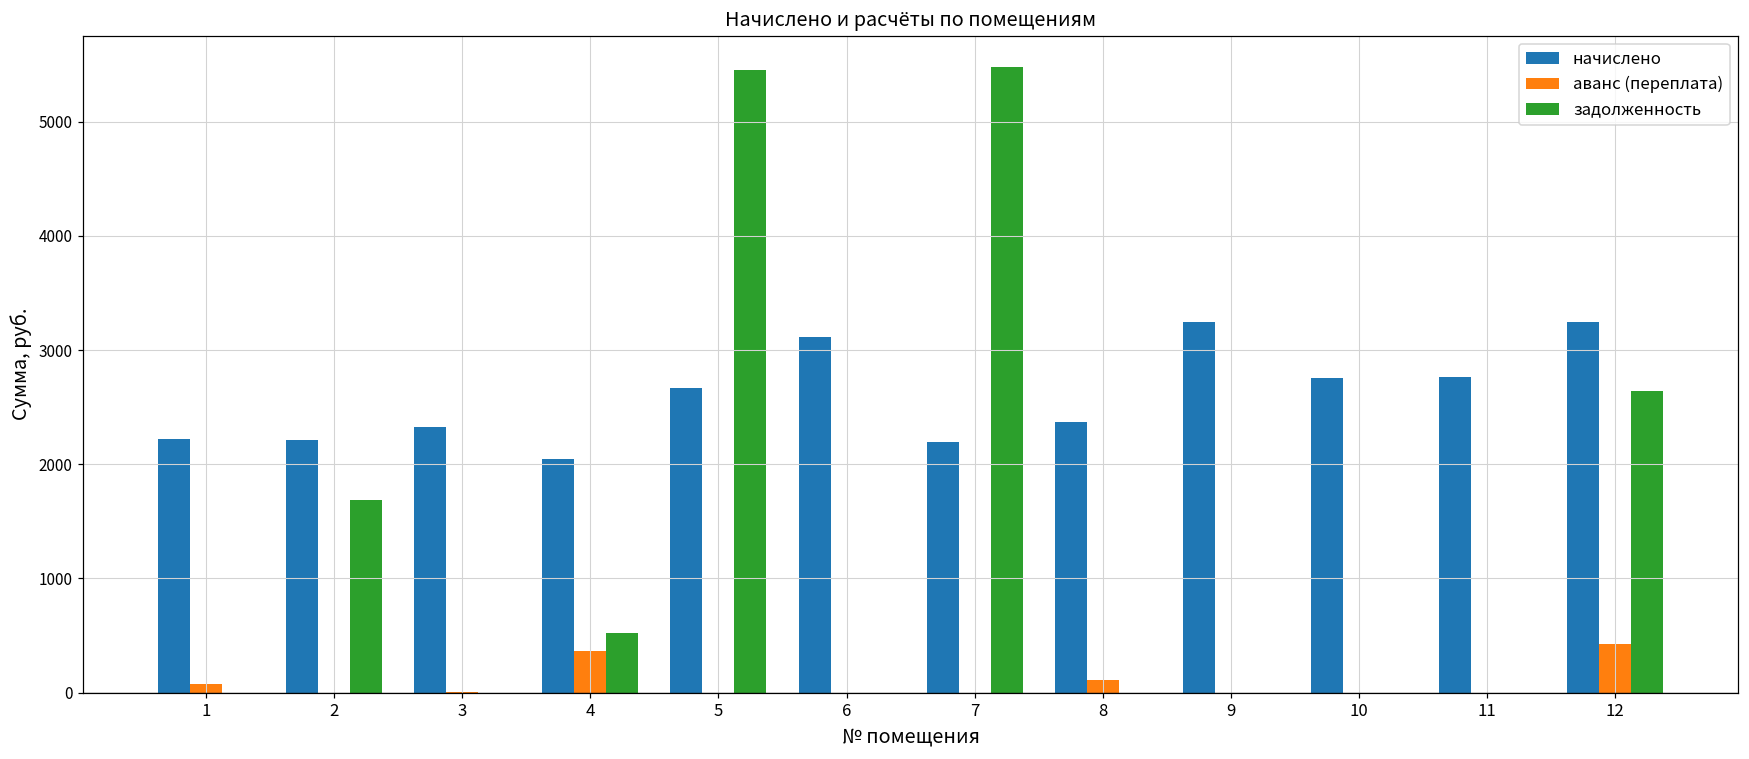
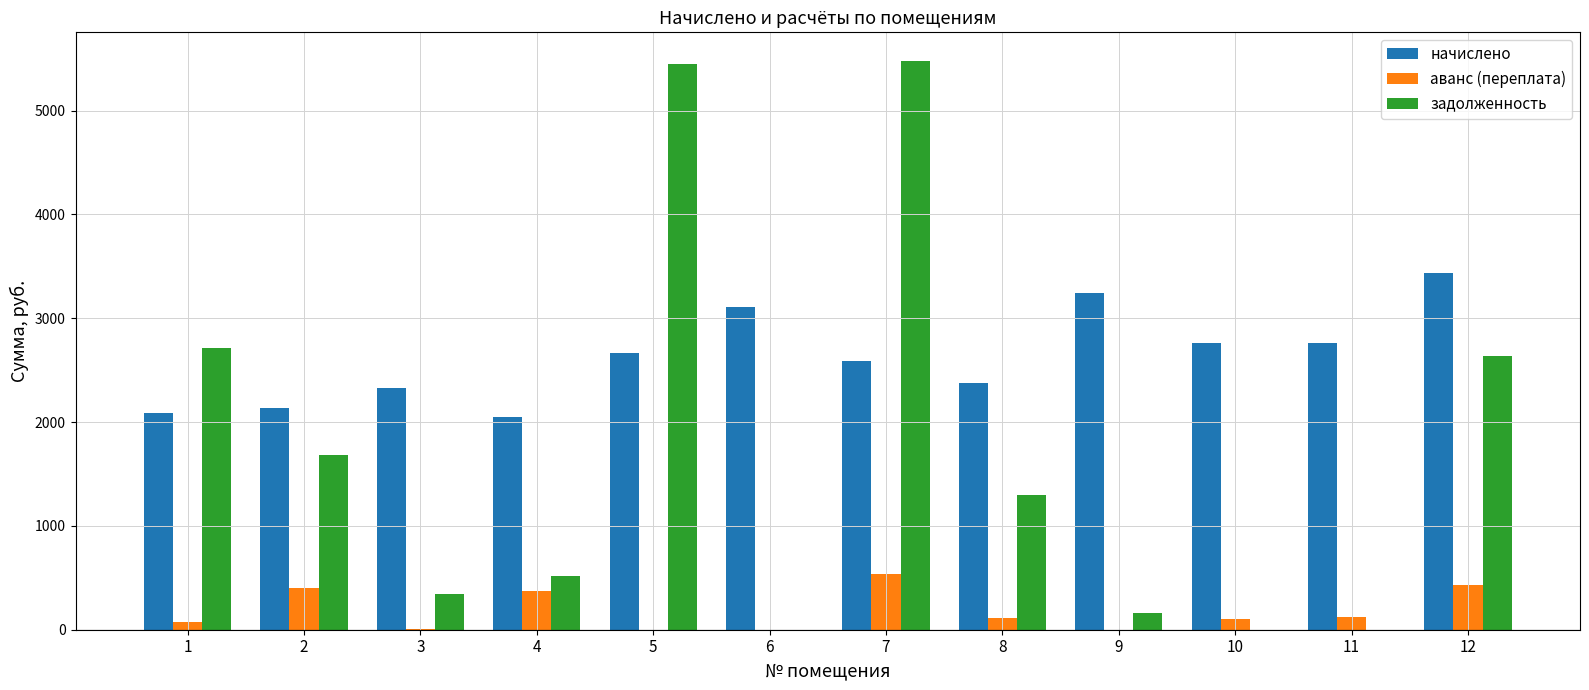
  {
    "начислено": {
-     "1": 2220,
-     "2": 2210,
+     "1": 2090,
+     "2": 2130,
      "3": 2330,
      "4": 2050,
      "5": 2670,
      "6": 3110,
-     "7": 2190,
+     "7": 2590,
      "8": 2370,
      "9": 3250,
      "10": 2760,
      "11": 2760,
-     "12": 3250
+     "12": 3430
    },
    "аванс (переплата)": {
      "1": 80,
-     "2": 0,
+     "2": 400,
      "4": 370,
      "5": 0,
-     "7": 0,
+     "7": 540,
      "8": 110,
      "9": 0,
-     "10": 0,
-     "11": 0,
+     "10": 110,
+     "11": 120,
      "12": 430
    },
    "задолженность": {
-     "1": 0,
+     "1": 2710,
      "2": 1690,
-     "3": 0,
+     "3": 350,
      "4": 520,
      "5": 5450,
      "6": 0,
      "7": 5480,
-     "8": 0,
-     "9": 0,
+     "8": 1300,
+     "9": 160,
      "10": 0,
      "11": 0,
      "12": 2640
    }
  }
